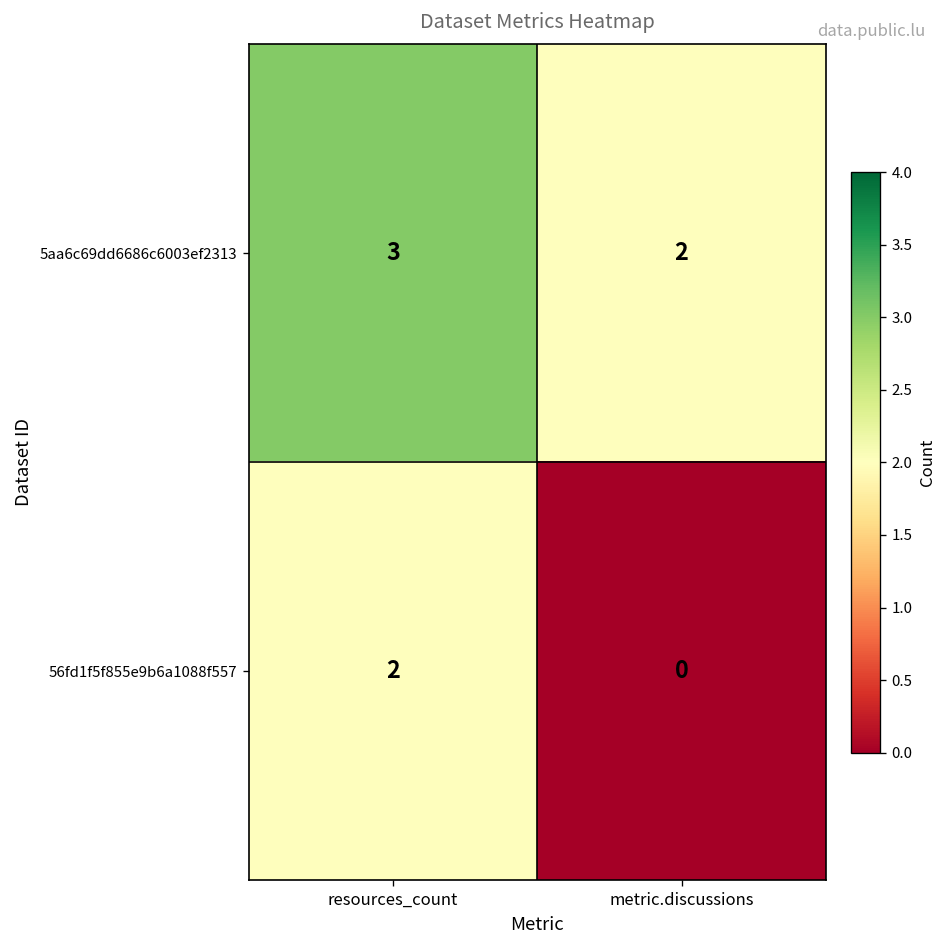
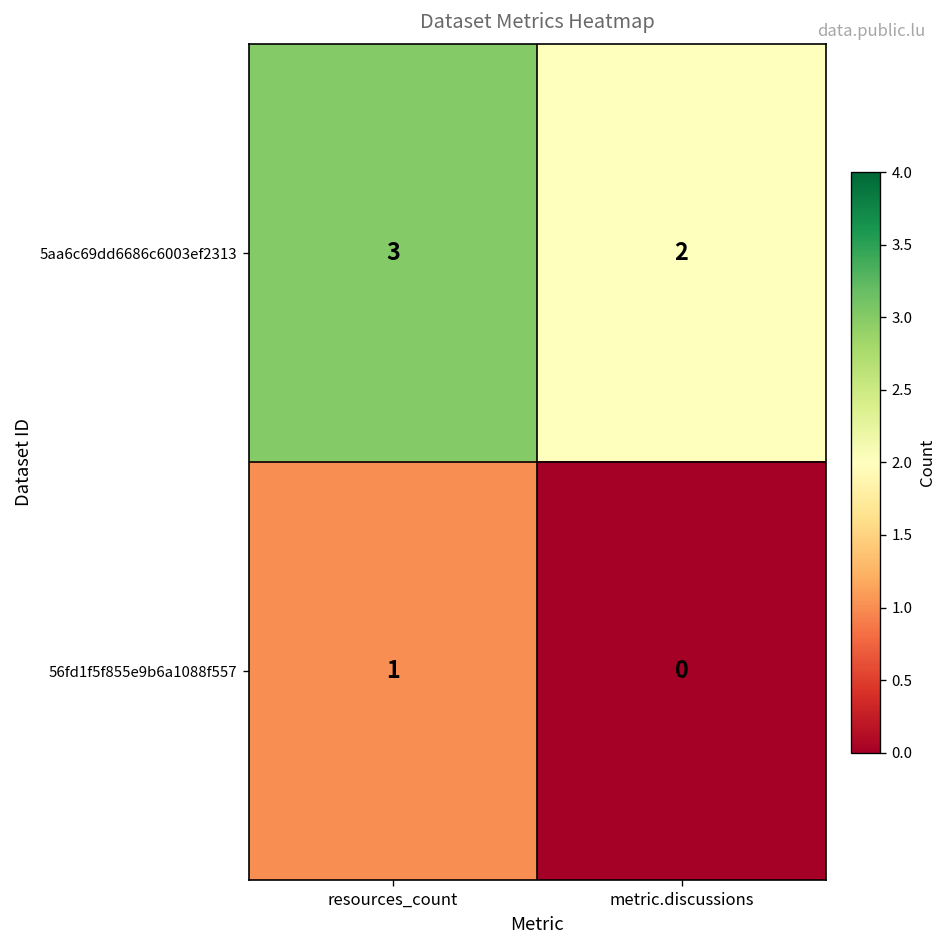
  {
    "5aa6c69dd6686c6003ef2313": {
      "resources_count": 3,
      "metric.discussions": 2
    },
    "56fd1f5f855e9b6a1088f557": {
-     "resources_count": 2,
+     "resources_count": 1,
      "metric.discussions": 0
    }
  }
